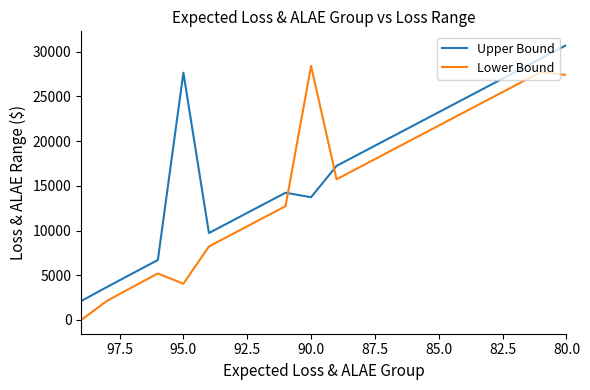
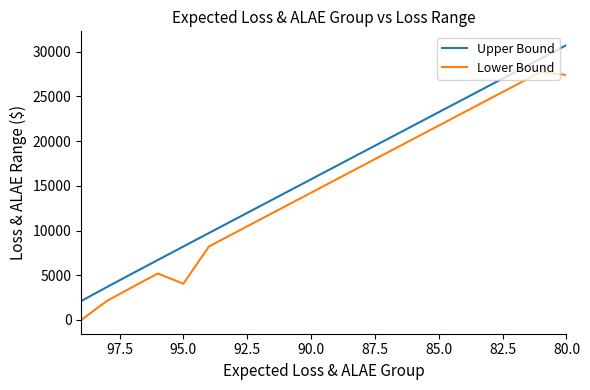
  {
    "Upper Bound": {
-     "95.0": 28000,
-     "90.0": 14000,
+     "95.0": 8000,
+     "90.0": 16000,
      "85.0": 23000,
      "80.0": 31000
    },
    "Lower Bound": {
      "95.0": 4000,
-     "90.0": 28000,
+     "90.0": 14000,
      "85.0": 22000,
      "80.0": 27000
    }
  }
